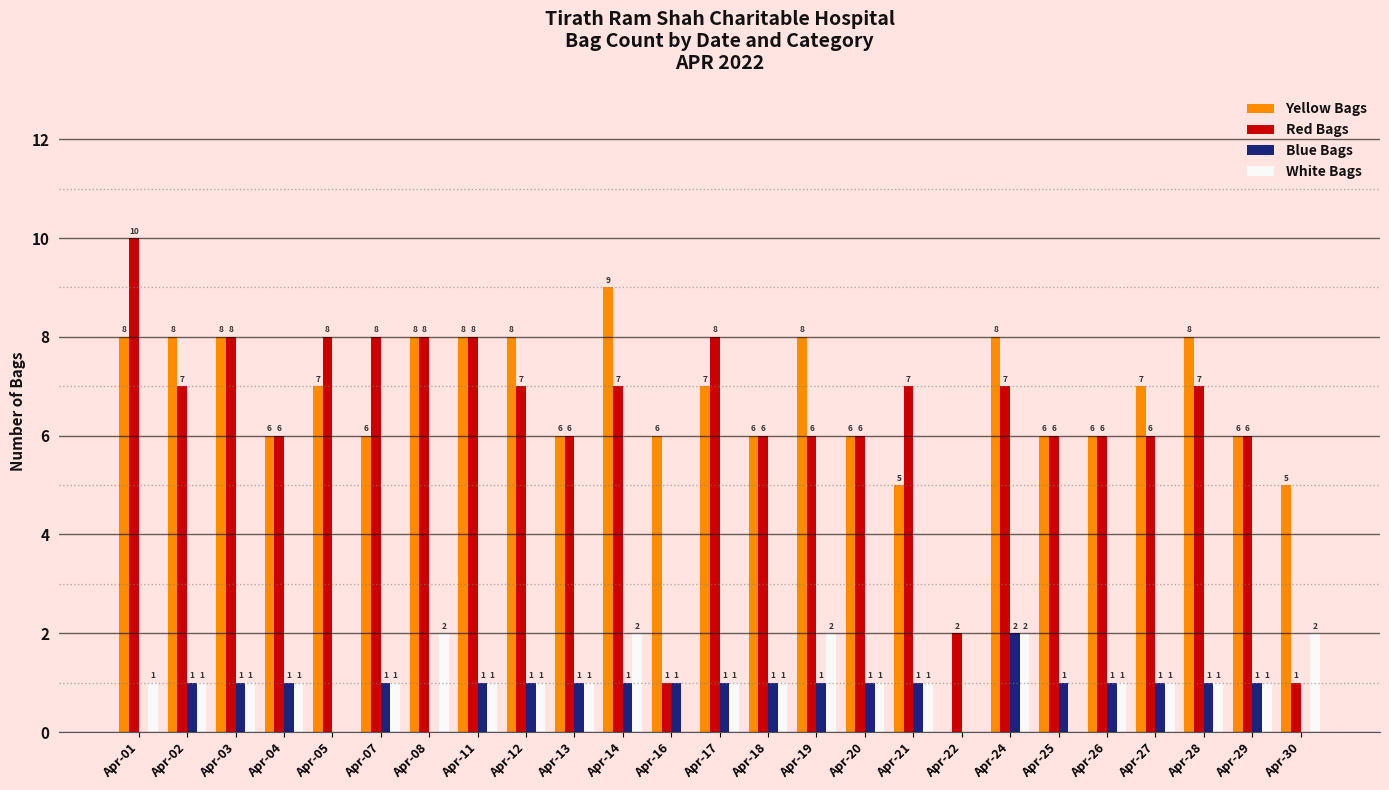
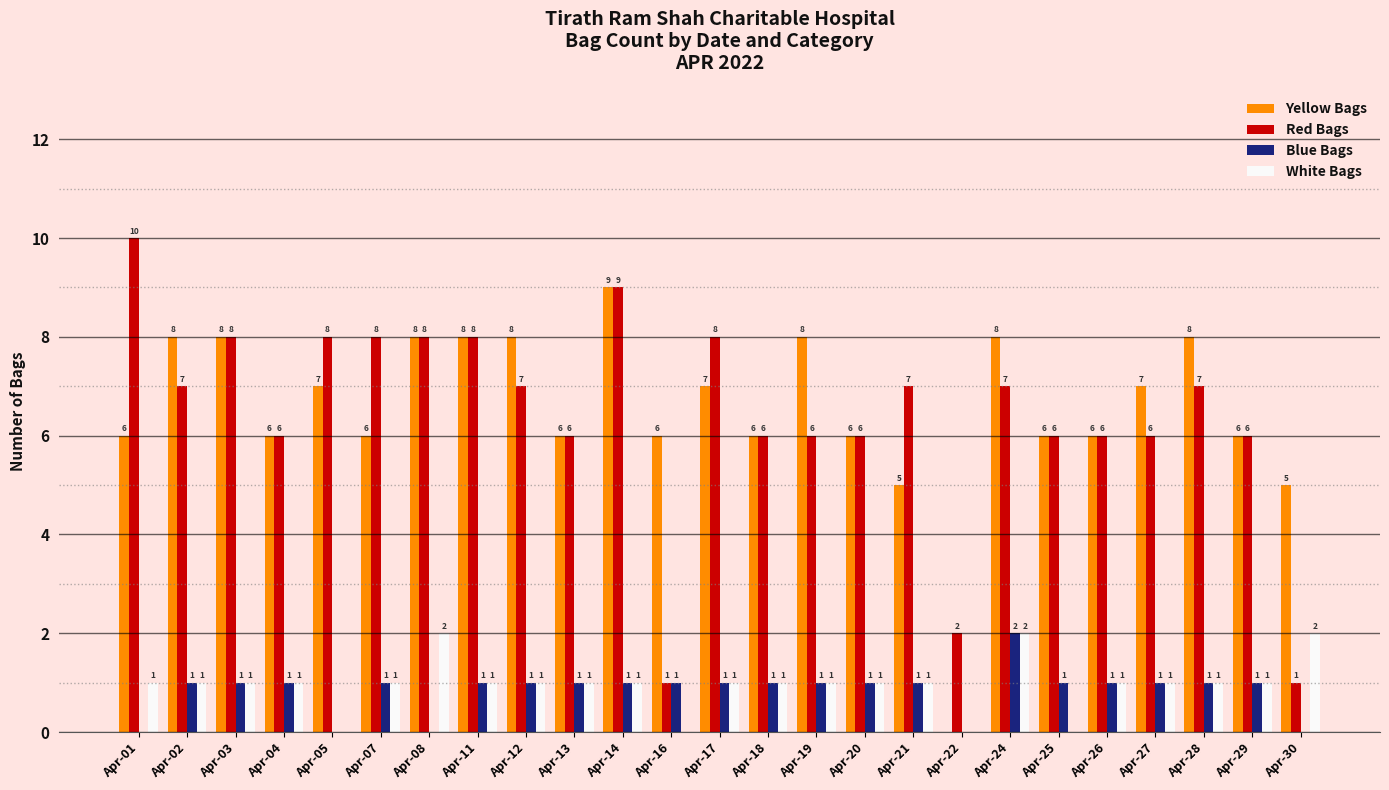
  {
    "Yellow Bags": {
-     "Apr-01": 8,
+     "Apr-01": 6,
      "Apr-02": 8,
      "Apr-03": 8,
      "Apr-04": 6,
      "Apr-05": 7,
      "Apr-07": 6,
      "Apr-08": 8,
      "Apr-11": 8,
      "Apr-12": 8,
      "Apr-13": 6,
      "Apr-14": 9,
      "Apr-16": 6,
      "Apr-17": 7,
      "Apr-18": 6,
      "Apr-19": 8,
      "Apr-20": 6,
      "Apr-21": 5,
      "Apr-24": 8,
      "Apr-25": 6,
      "Apr-26": 6,
      "Apr-27": 7,
      "Apr-28": 8,
      "Apr-29": 6,
      "Apr-30": 5
    },
    "Red Bags": {
      "Apr-01": 10,
      "Apr-02": 7,
      "Apr-03": 8,
      "Apr-04": 6,
      "Apr-05": 8,
      "Apr-07": 8,
      "Apr-08": 8,
      "Apr-11": 8,
      "Apr-12": 7,
      "Apr-13": 6,
-     "Apr-14": 7,
+     "Apr-14": 9,
      "Apr-16": 1,
      "Apr-17": 8,
      "Apr-18": 6,
      "Apr-19": 6,
      "Apr-20": 6,
      "Apr-21": 7,
      "Apr-22": 2,
      "Apr-24": 7,
      "Apr-25": 6,
      "Apr-26": 6,
      "Apr-27": 6,
      "Apr-28": 7,
      "Apr-29": 6,
      "Apr-30": 1
    },
    "Blue Bags": {
      "Apr-02": 1,
      "Apr-03": 1,
      "Apr-04": 1,
      "Apr-07": 1,
      "Apr-11": 1,
      "Apr-12": 1,
      "Apr-13": 1,
      "Apr-14": 1,
      "Apr-16": 1,
      "Apr-17": 1,
      "Apr-18": 1,
      "Apr-19": 1,
      "Apr-20": 1,
      "Apr-21": 1,
      "Apr-24": 2,
      "Apr-25": 1,
      "Apr-26": 1,
      "Apr-27": 1,
      "Apr-28": 1,
      "Apr-29": 1
    },
    "White Bags": {
      "Apr-01": 1,
      "Apr-02": 1,
      "Apr-03": 1,
      "Apr-04": 1,
      "Apr-07": 1,
      "Apr-08": 2,
      "Apr-11": 1,
      "Apr-12": 1,
      "Apr-13": 1,
-     "Apr-14": 2,
+     "Apr-14": 1,
      "Apr-17": 1,
      "Apr-18": 1,
-     "Apr-19": 2,
+     "Apr-19": 1,
      "Apr-20": 1,
      "Apr-21": 1,
      "Apr-24": 2,
      "Apr-26": 1,
      "Apr-27": 1,
      "Apr-28": 1,
      "Apr-29": 1,
      "Apr-30": 2
    }
  }
